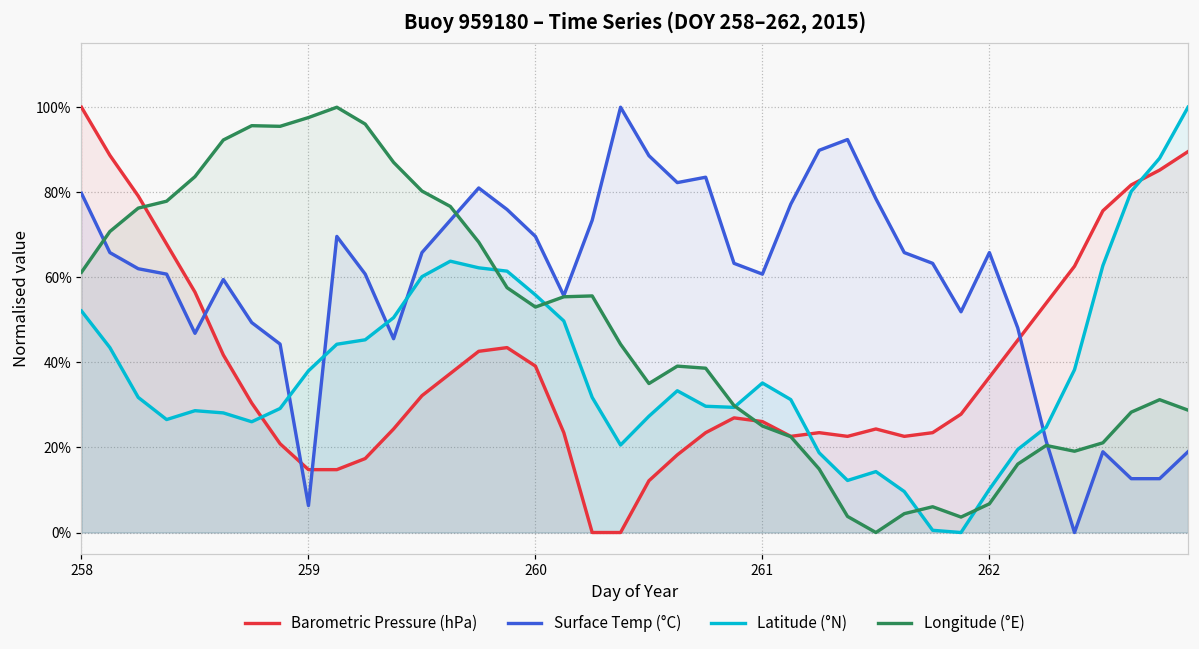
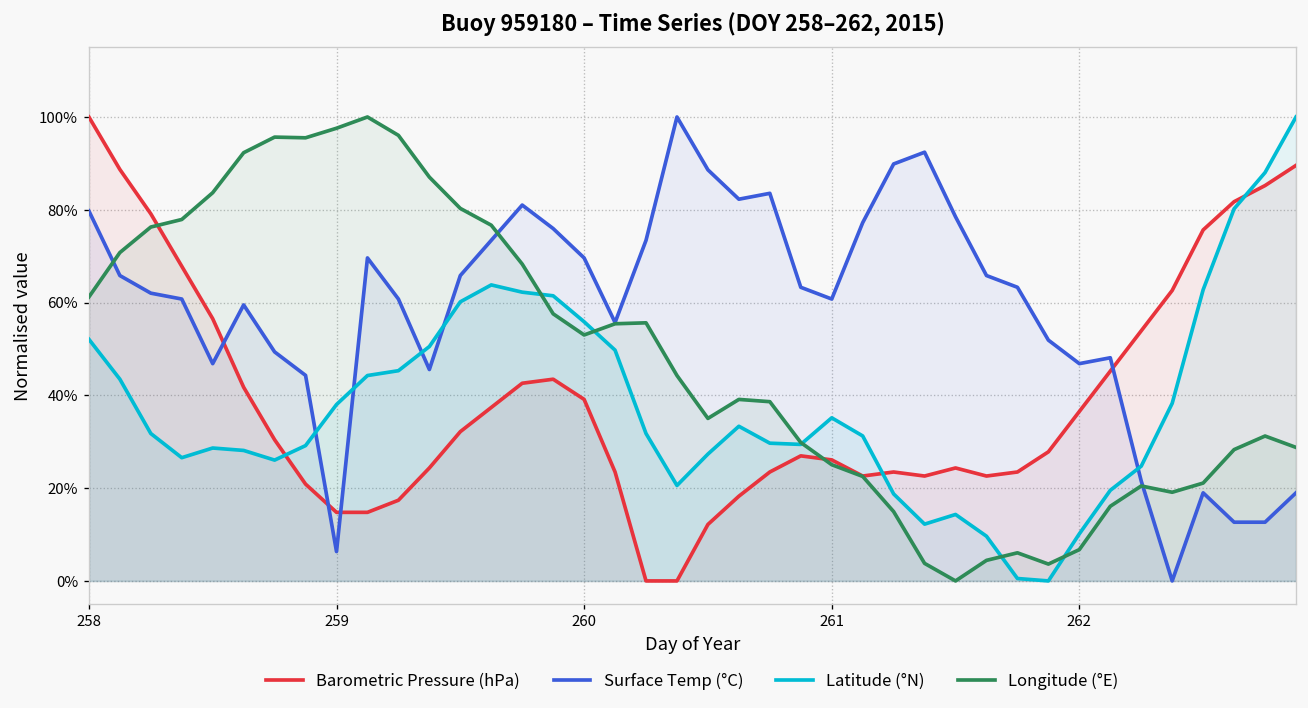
  {
    "Barometric Pressure (hPa)": {
      "258": "100%",
      "259": "15%",
      "260": "39%",
      "261": "26%",
      "262": "37%"
    },
    "Surface Temp (°C)": {
      "258": "80%",
      "259": "6%",
      "260": "70%",
      "261": "61%",
-     "262": "66%"
+     "262": "47%"
    },
    "Latitude (°N)": {
      "258": "52%",
      "259": "38%",
      "260": "56%",
      "261": "35%",
      "262": "10%"
    },
    "Longitude (°E)": {
      "258": "61%",
      "259": "98%",
      "260": "53%",
      "261": "25%",
      "262": "7%"
    }
  }
